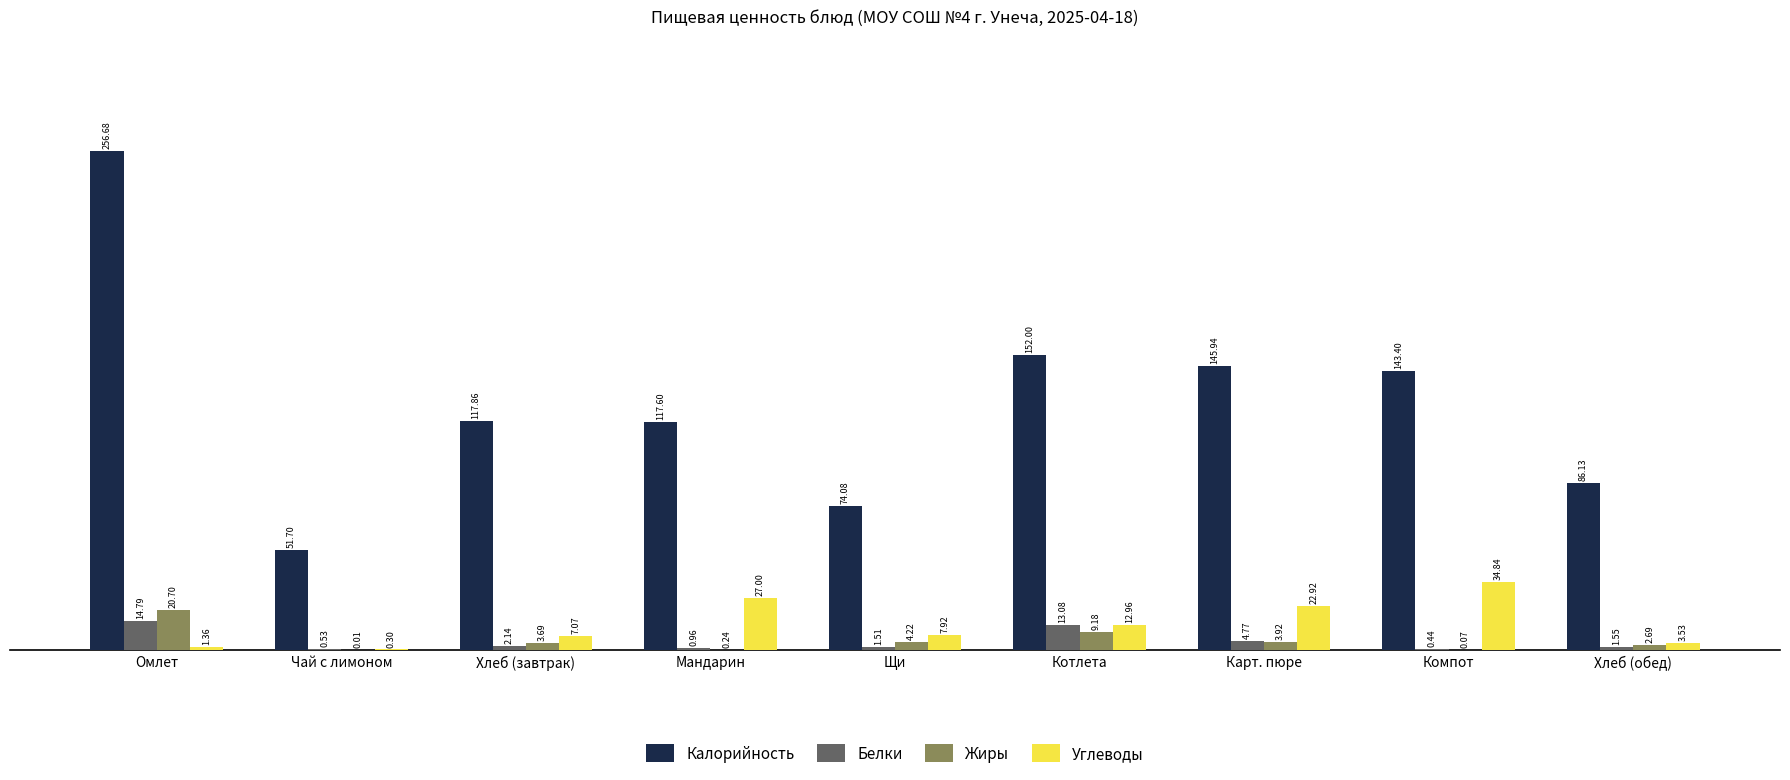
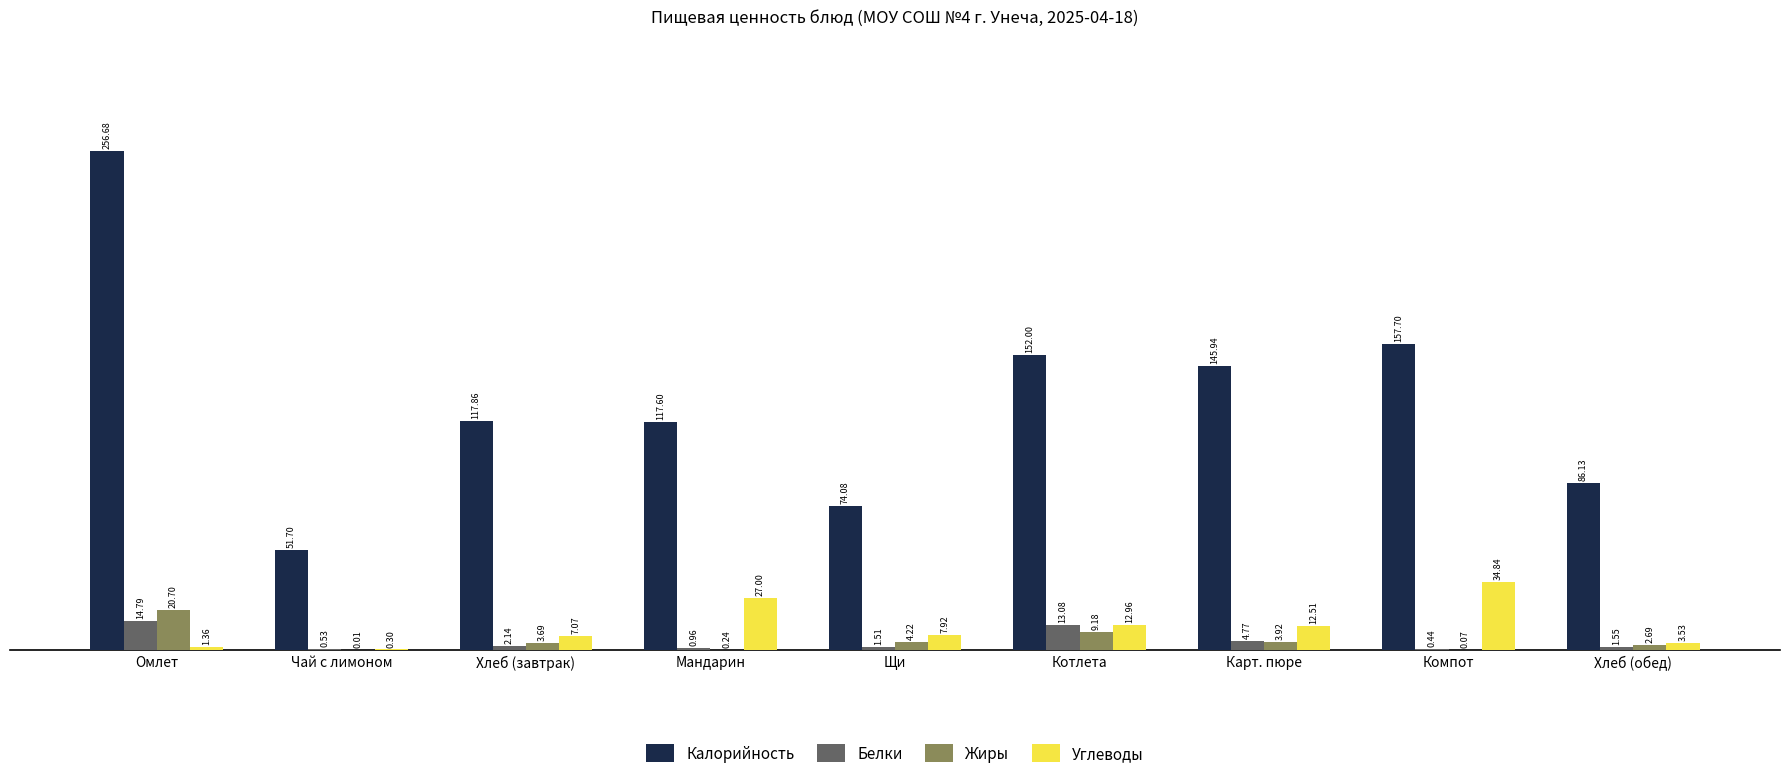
  {
    "Калорийность": {
      "Омлет": 256.68,
      "Чай с лимоном": 51.70,
      "Хлеб (завтрак)": 117.86,
      "Мандарин": 117.60,
      "Щи": 74.08,
      "Котлета": 152.00,
      "Карт. пюре": 145.94,
-     "Компот": 143.40,
+     "Компот": 157.70,
      "Хлеб (обед)": 86.13
    },
    "Углеводы": {
      "Омлет": 1.36,
      "Чай с лимоном": 0.30,
      "Хлеб (завтрак)": 7.07,
      "Мандарин": 27.00,
      "Щи": 7.92,
      "Котлета": 12.96,
-     "Карт. пюре": 22.92,
+     "Карт. пюре": 12.51,
      "Компот": 34.84,
      "Хлеб (обед)": 3.53
    }
  }
